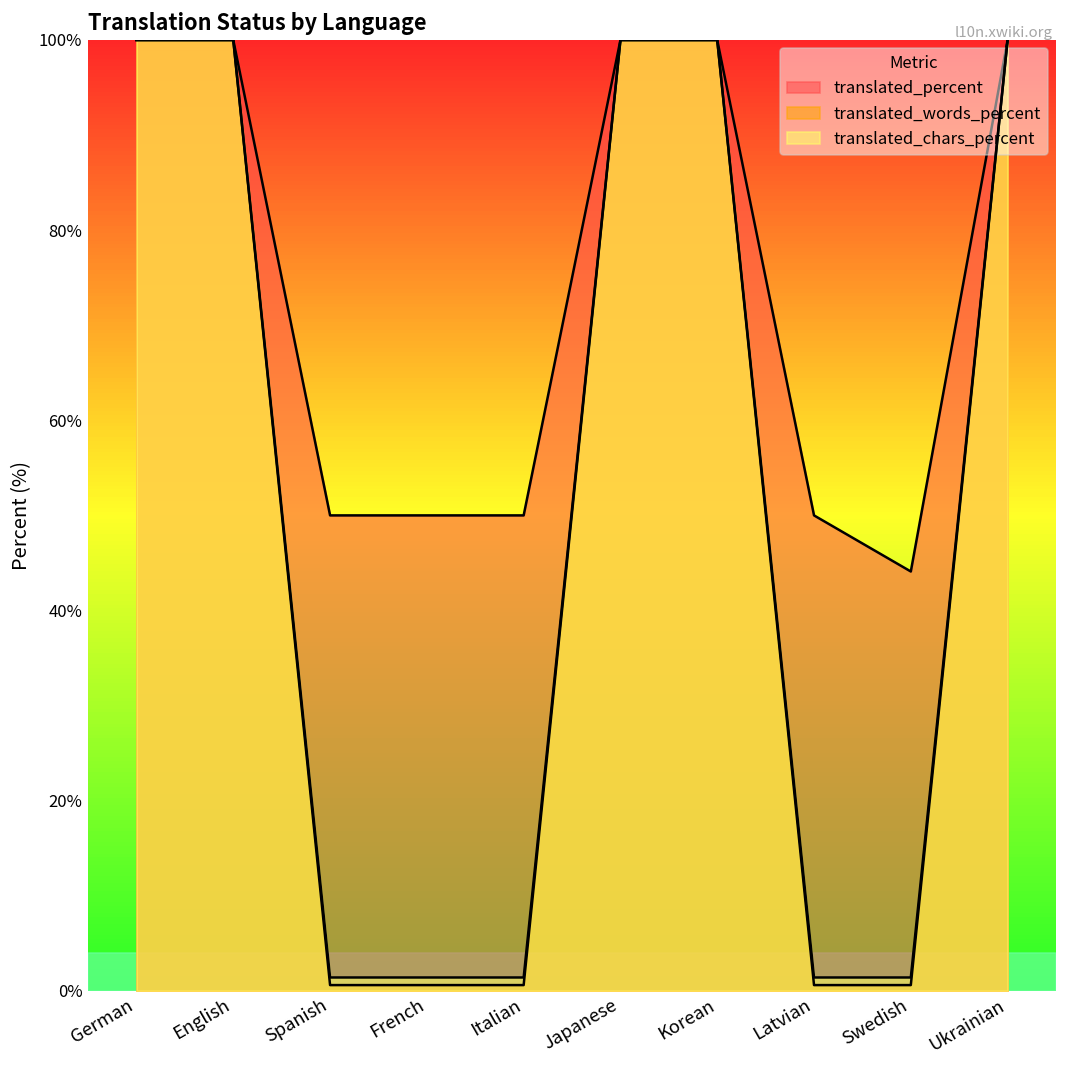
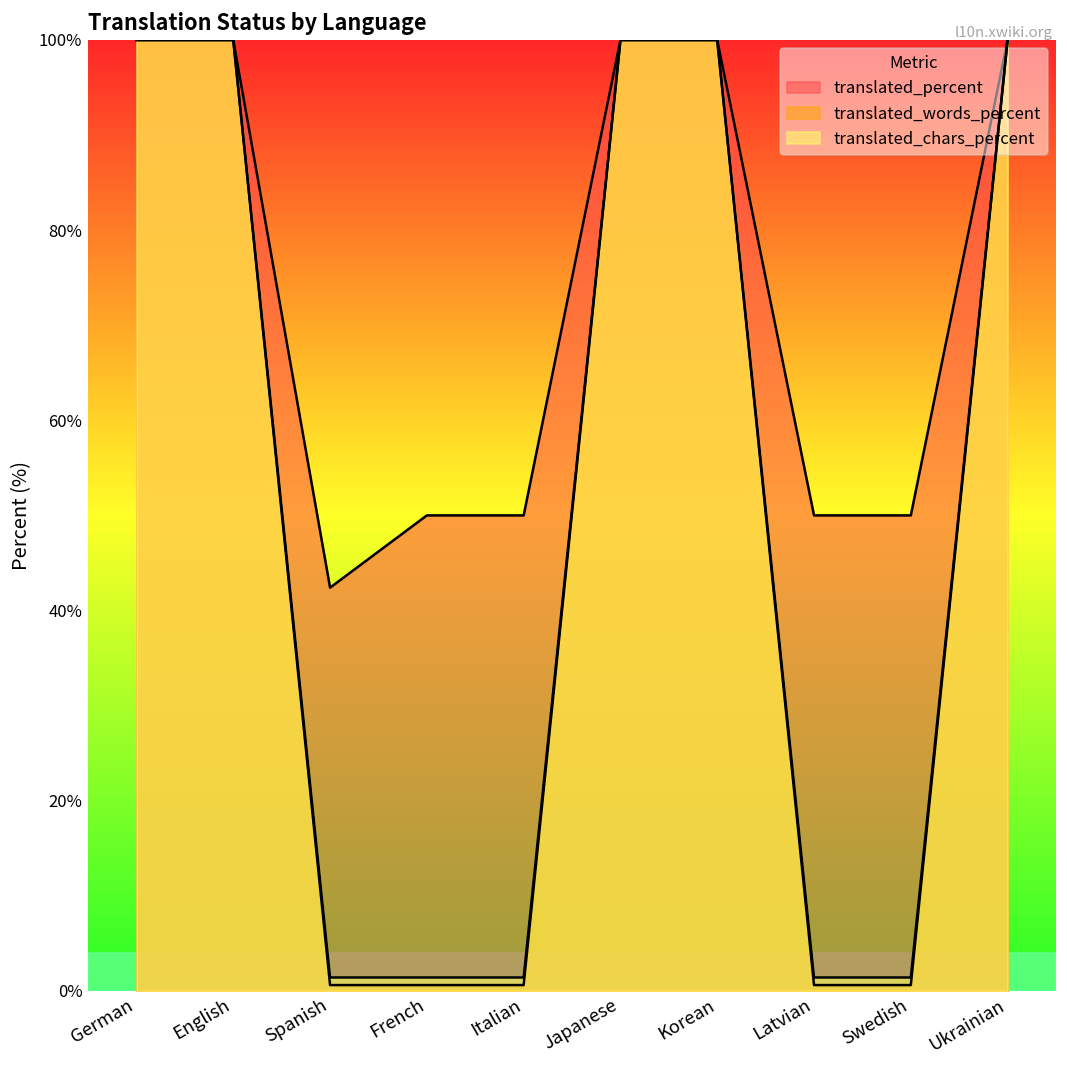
  {
    "translated_percent": {
-     "Spanish": "50%",
+     "Spanish": "42%",
      "French": "50%",
      "Italian": "50%",
      "Latvian": "50%",
-     "Swedish": "44%"
+     "Swedish": "50%"
    }
  }
